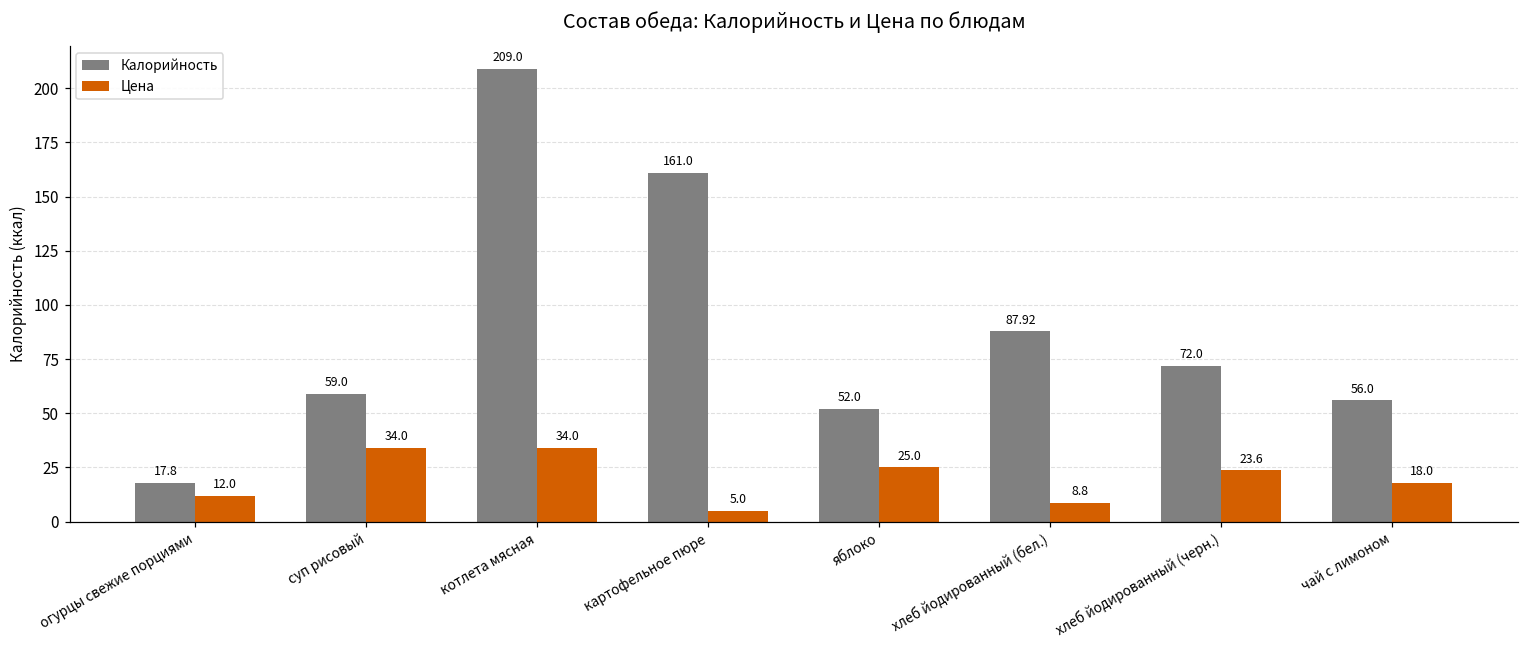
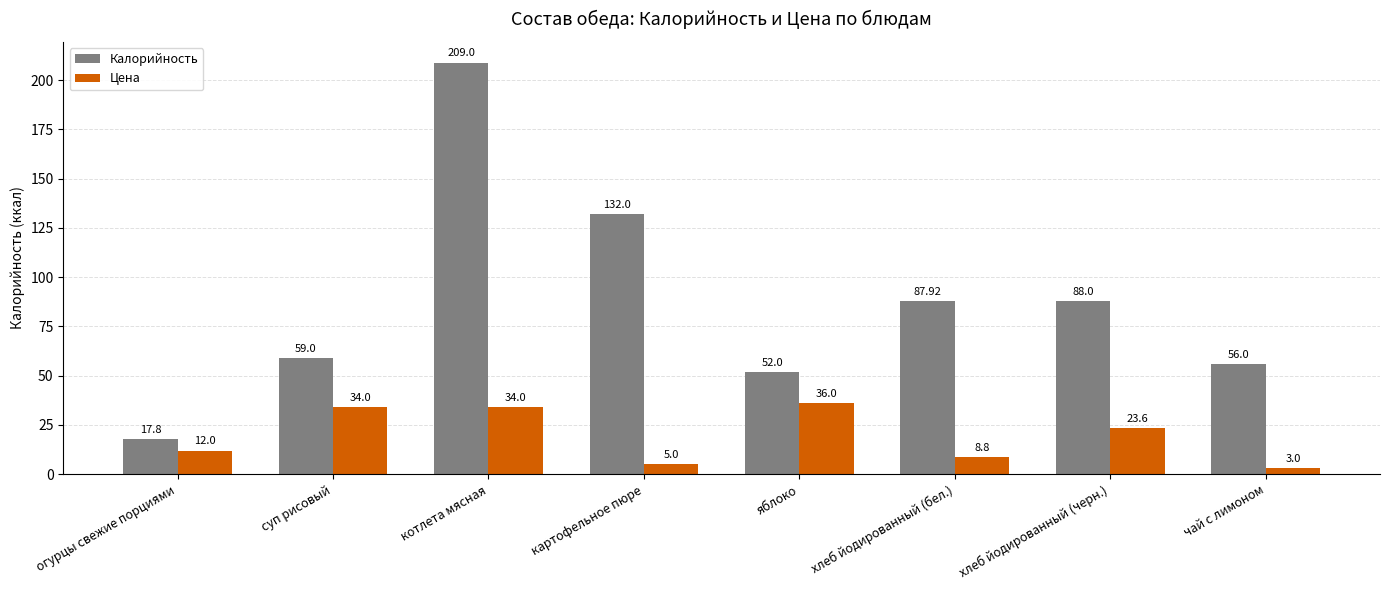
  {
    "Калорийность": {
      "огурцы свежие порциями": 17.8,
      "суп рисовый": 59.0,
      "котлета мясная": 209.0,
-     "картофельное пюре": 161.0,
+     "картофельное пюре": 132.0,
      "яблоко": 52.0,
      "хлеб йодированный (бел.)": 87.92,
-     "хлеб йодированный (черн.)": 72.0,
+     "хлеб йодированный (черн.)": 88.0,
      "чай с лимоном": 56.0
    },
    "Цена": {
      "огурцы свежие порциями": 12.0,
      "суп рисовый": 34.0,
      "котлета мясная": 34.0,
      "картофельное пюре": 5.0,
-     "яблоко": 25.0,
+     "яблоко": 36.0,
      "хлеб йодированный (бел.)": 8.8,
      "хлеб йодированный (черн.)": 23.6,
-     "чай с лимоном": 18.0
+     "чай с лимоном": 3.0
    }
  }
